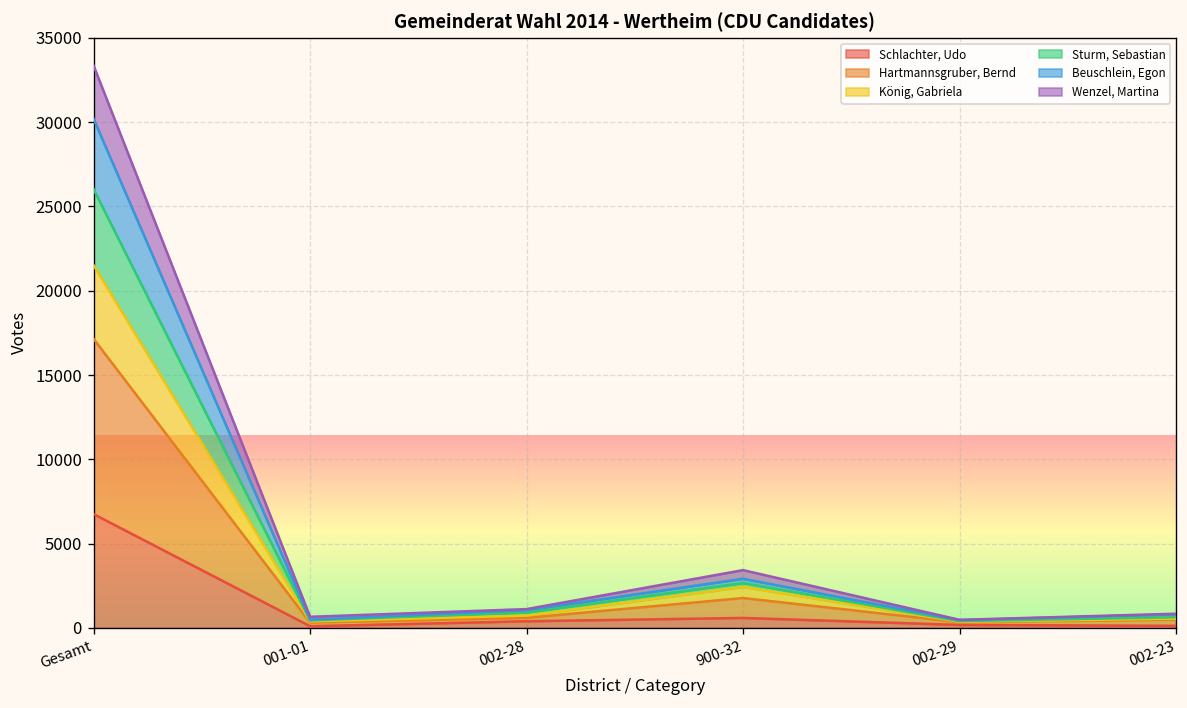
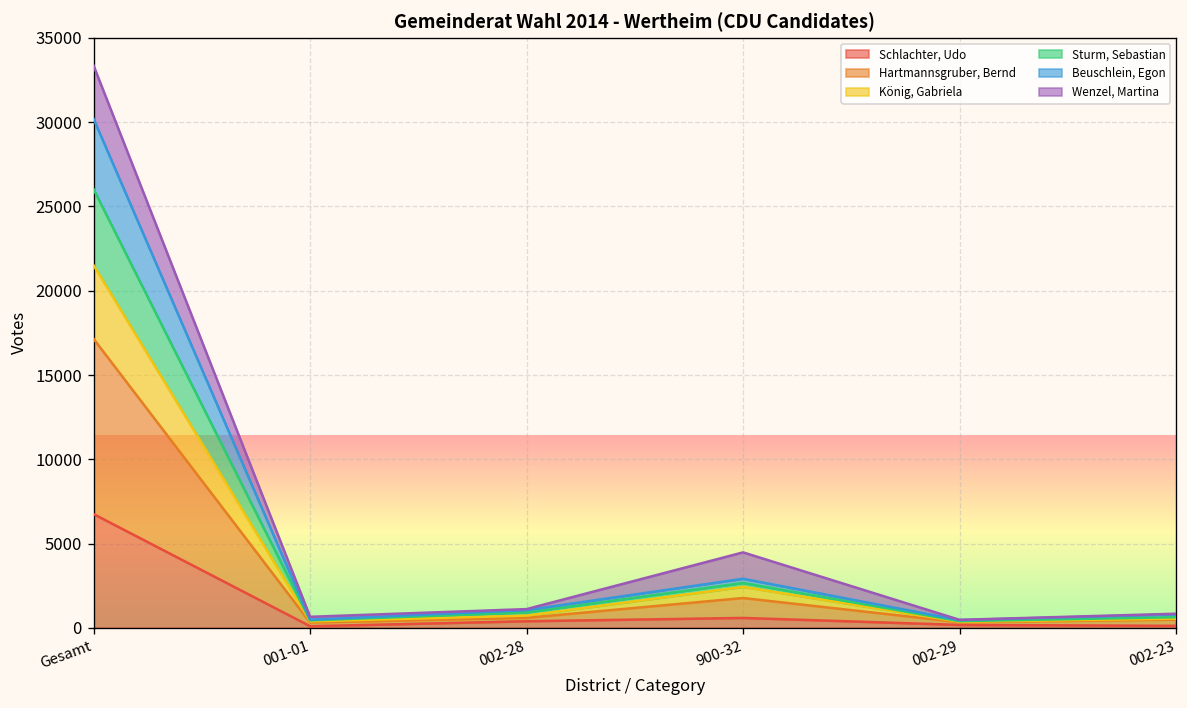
  {
    "König, Gabriela": {
      "Gesamt": 4400,
      "900-32": 700
    },
    "Sturm, Sebastian": {
      "Gesamt": 4500,
      "900-32": 200
    },
    "Beuschlein, Egon": {
      "Gesamt": 4200,
      "900-32": 300
    },
    "Wenzel, Martina": {
      "Gesamt": 3200,
-     "900-32": 500
+     "900-32": 1600
    }
  }
